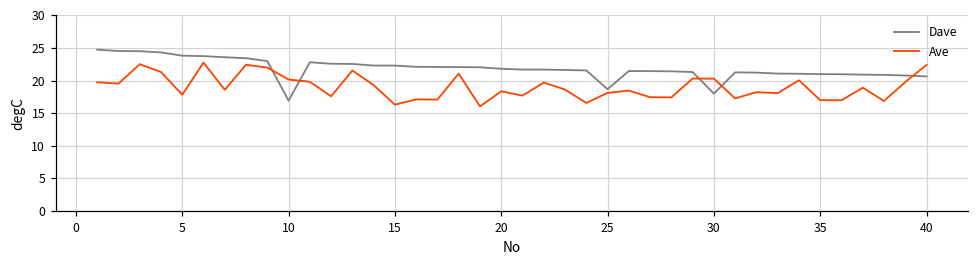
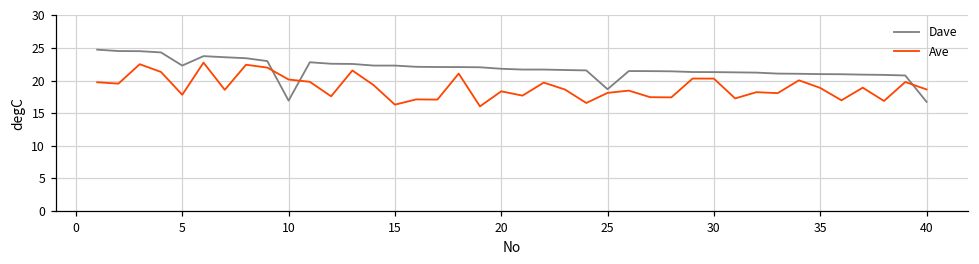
  {
    "Dave": {
-     "5": 24,
+     "5": 22,
      "10": 17,
      "15": 22,
      "20": 22,
      "25": 19,
-     "30": 18,
+     "30": 21,
      "35": 21,
-     "40": 21
+     "40": 17
    },
    "Ave": {
      "5": 18,
      "10": 20,
      "15": 16,
      "20": 18,
      "25": 18,
      "30": 20,
-     "35": 17,
-     "40": 22
+     "35": 19,
+     "40": 19
    }
  }
